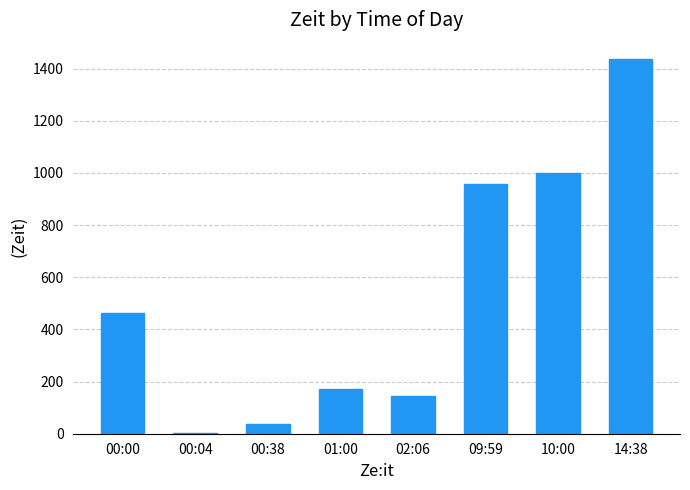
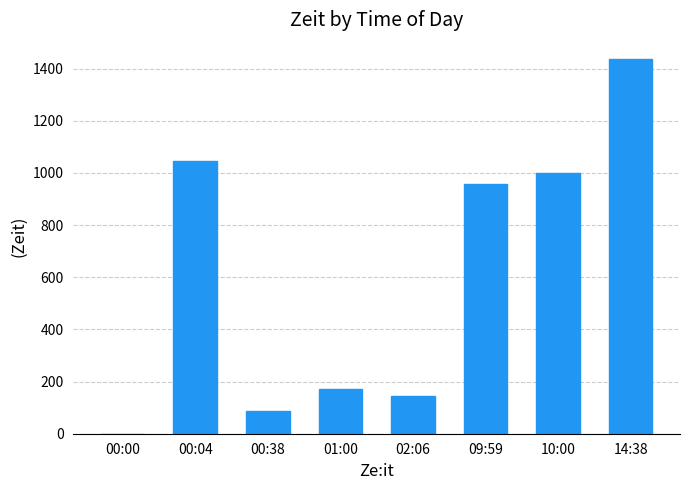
  {
-   "00:00": 460,
-   "00:04": 0,
-   "00:38": 40,
+   "00:00": 0,
+   "00:04": 1050,
+   "00:38": 90,
    "01:00": 170,
    "02:06": 150,
    "09:59": 960,
    "10:00": 1000,
    "14:38": 1440
  }
